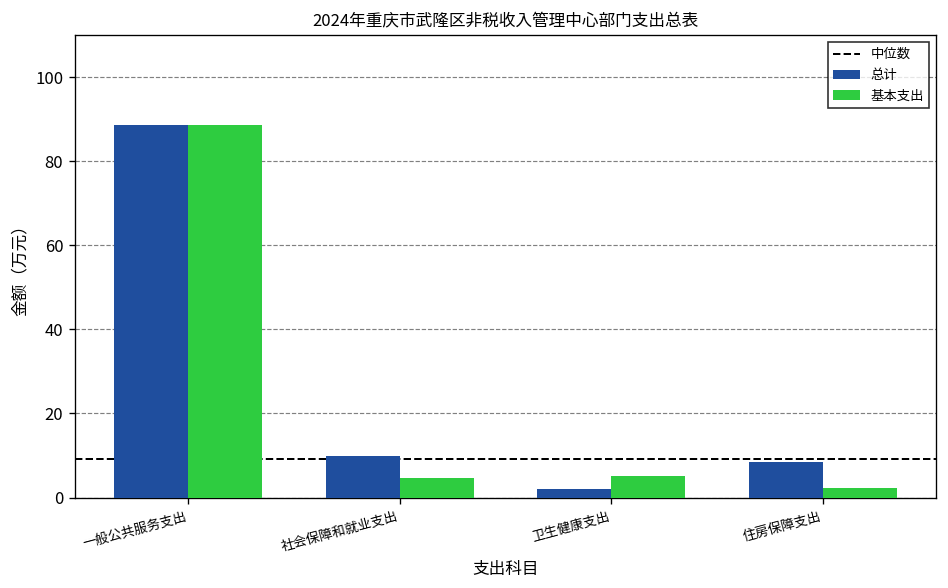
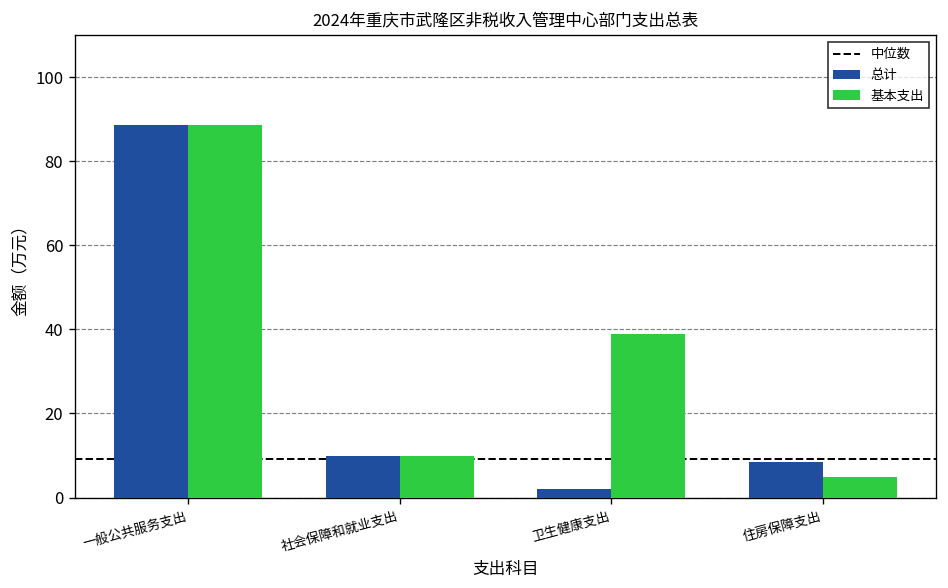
  {
    "总计": {
      "一般公共服务支出": 89,
      "社会保障和就业支出": 10,
      "卫生健康支出": 2,
      "住房保障支出": 9
    },
    "基本支出": {
      "一般公共服务支出": 89,
-     "社会保障和就业支出": 5,
-     "卫生健康支出": 5,
-     "住房保障支出": 2
+     "社会保障和就业支出": 10,
+     "卫生健康支出": 39,
+     "住房保障支出": 5
    }
  }
